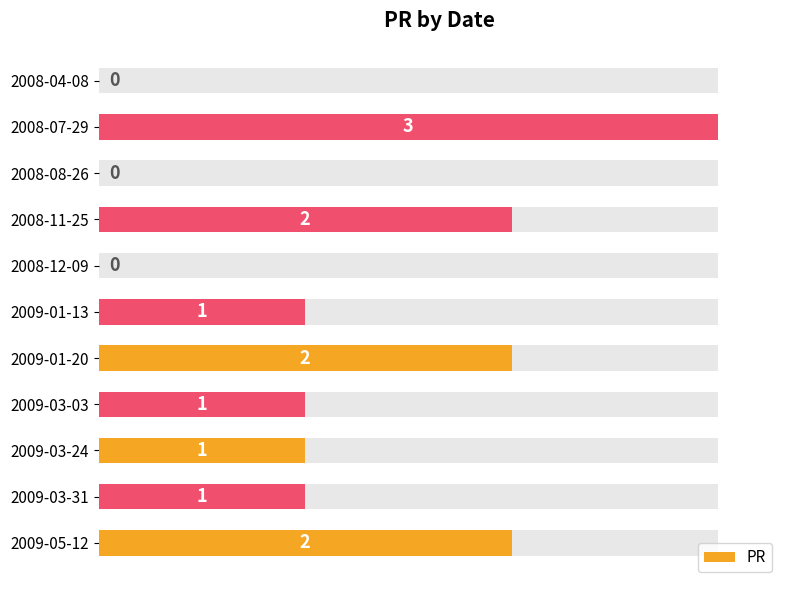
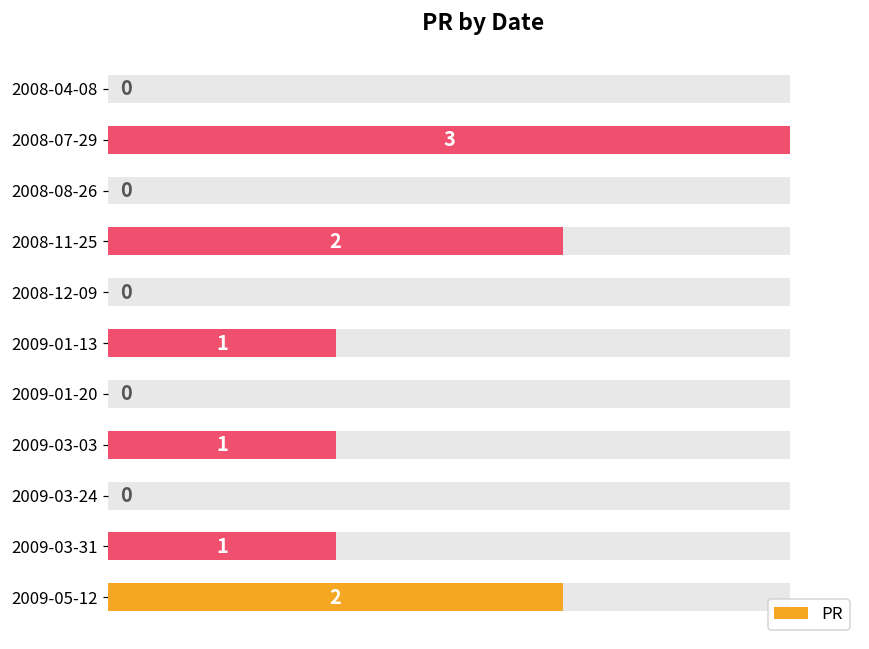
  {
    "PR": {
      "2008-04-08": 0,
      "2008-07-29": 3,
      "2008-08-26": 0,
      "2008-12-09": 0,
-     "2009-01-20": 2,
-     "2009-03-24": 1
+     "2009-01-20": 0,
+     "2009-03-24": 0
    }
  }
